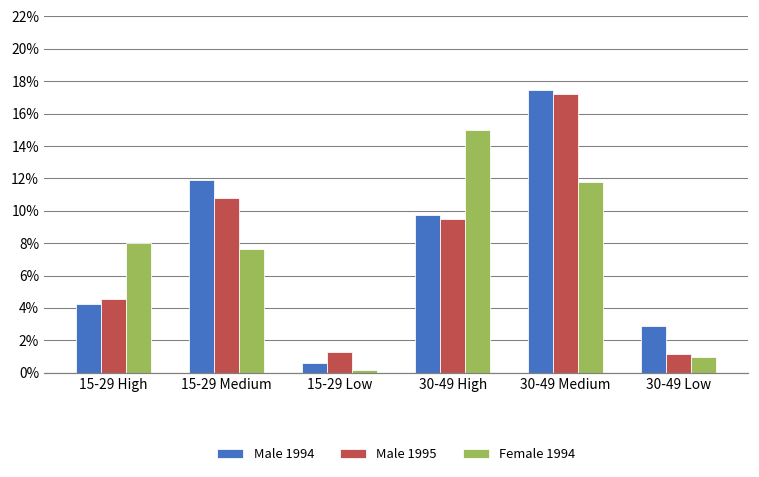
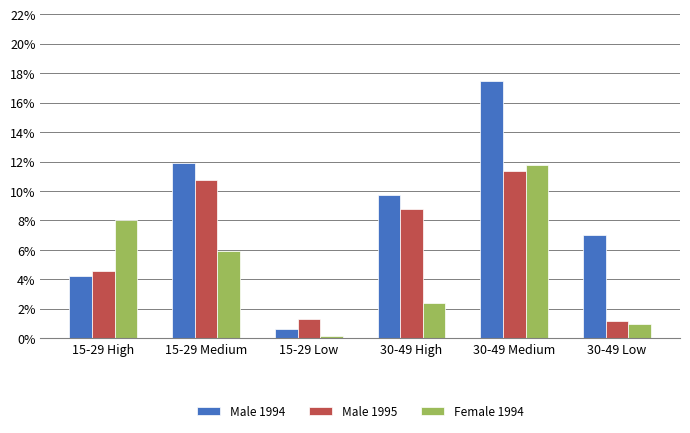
  {
    "Male 1994": {
      "15-29 High": "4.2%",
      "15-29 Medium": "11.9%",
      "15-29 Low": "0.6%",
      "30-49 High": "9.8%",
      "30-49 Medium": "17.5%",
-     "30-49 Low": "2.9%"
+     "30-49 Low": "7.0%"
    },
    "Male 1995": {
      "15-29 High": "4.6%",
      "15-29 Medium": "10.8%",
      "15-29 Low": "1.3%",
-     "30-49 High": "9.5%",
-     "30-49 Medium": "17.2%",
+     "30-49 High": "8.8%",
+     "30-49 Medium": "11.4%",
      "30-49 Low": "1.1%"
    },
    "Female 1994": {
      "15-29 High": "8.0%",
-     "15-29 Medium": "7.7%",
-     "30-49 High": "15.0%",
+     "15-29 Medium": "5.9%",
+     "30-49 High": "2.4%",
      "30-49 Medium": "11.7%",
      "30-49 Low": "1.0%"
    }
  }
